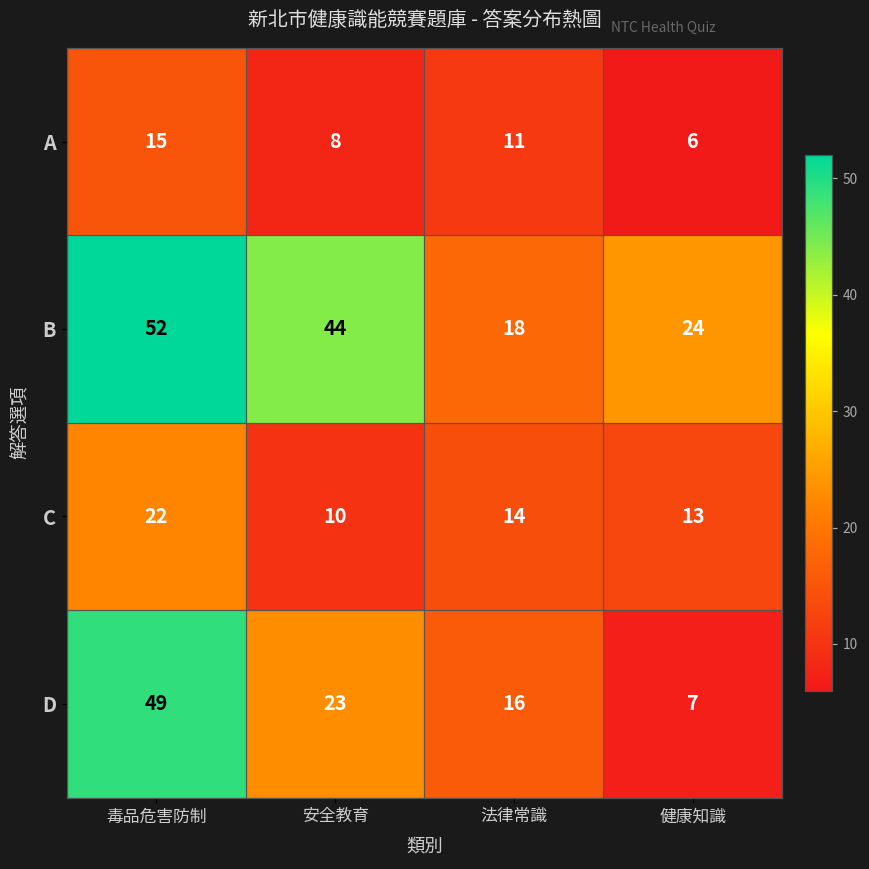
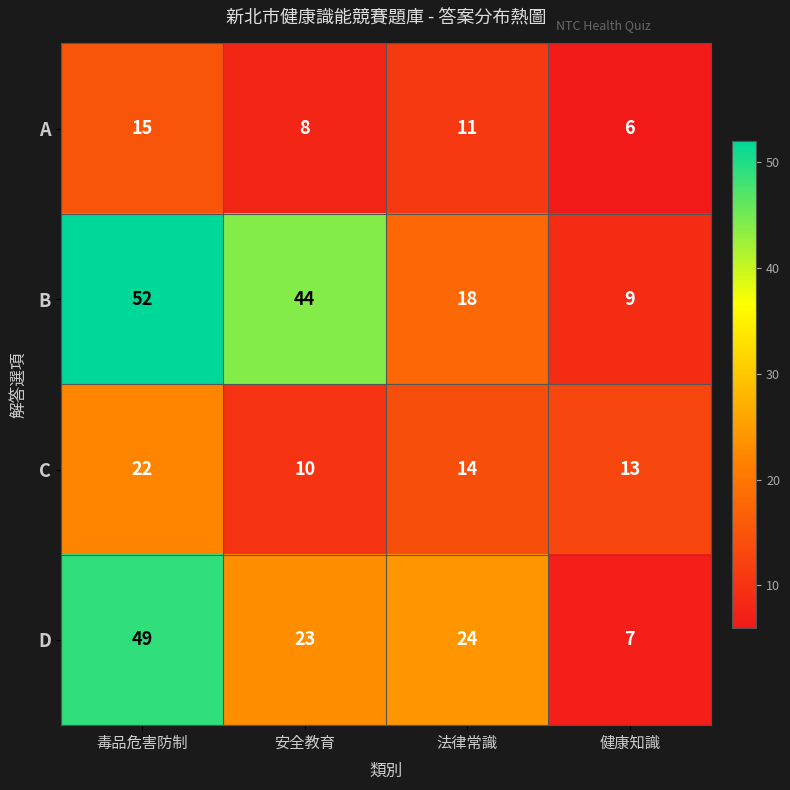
  {
    "A": {
      "毒品危害防制": 15,
      "安全教育": 8,
      "法律常識": 11,
      "健康知識": 6
    },
    "B": {
      "毒品危害防制": 52,
      "安全教育": 44,
      "法律常識": 18,
-     "健康知識": 24
+     "健康知識": 9
    },
    "C": {
      "毒品危害防制": 22,
      "安全教育": 10,
      "法律常識": 14,
      "健康知識": 13
    },
    "D": {
      "毒品危害防制": 49,
      "安全教育": 23,
-     "法律常識": 16,
+     "法律常識": 24,
      "健康知識": 7
    }
  }
